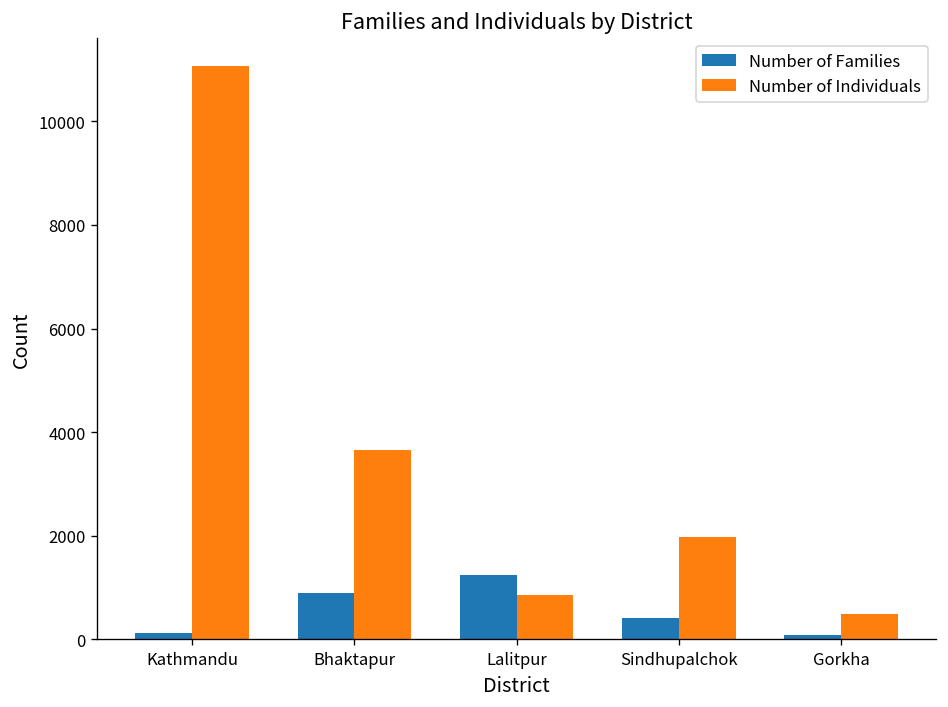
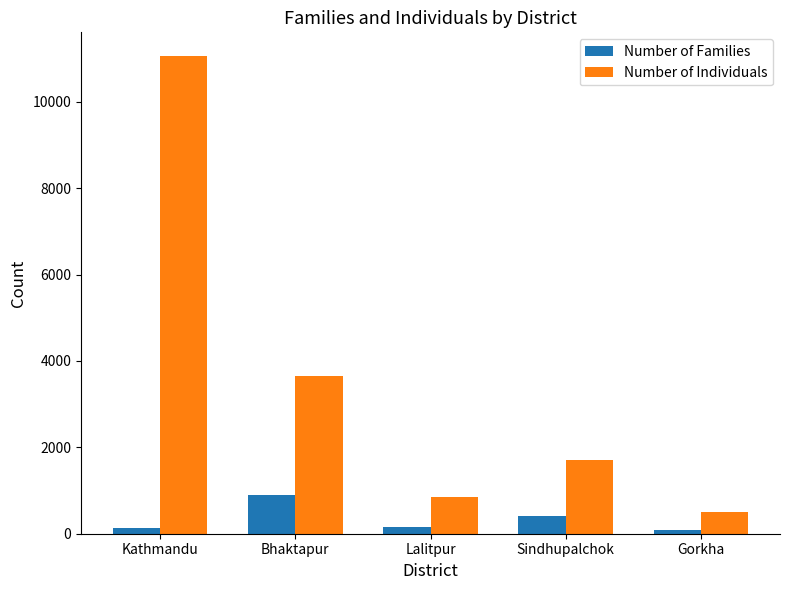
  {
    "Number of Families": {
      "Kathmandu": 100,
      "Bhaktapur": 900,
-     "Lalitpur": 1200,
+     "Lalitpur": 200,
      "Sindhupalchok": 400,
      "Gorkha": 100
    },
    "Number of Individuals": {
      "Kathmandu": 11100,
      "Bhaktapur": 3700,
      "Lalitpur": 900,
-     "Sindhupalchok": 2000,
+     "Sindhupalchok": 1700,
      "Gorkha": 500
    }
  }
